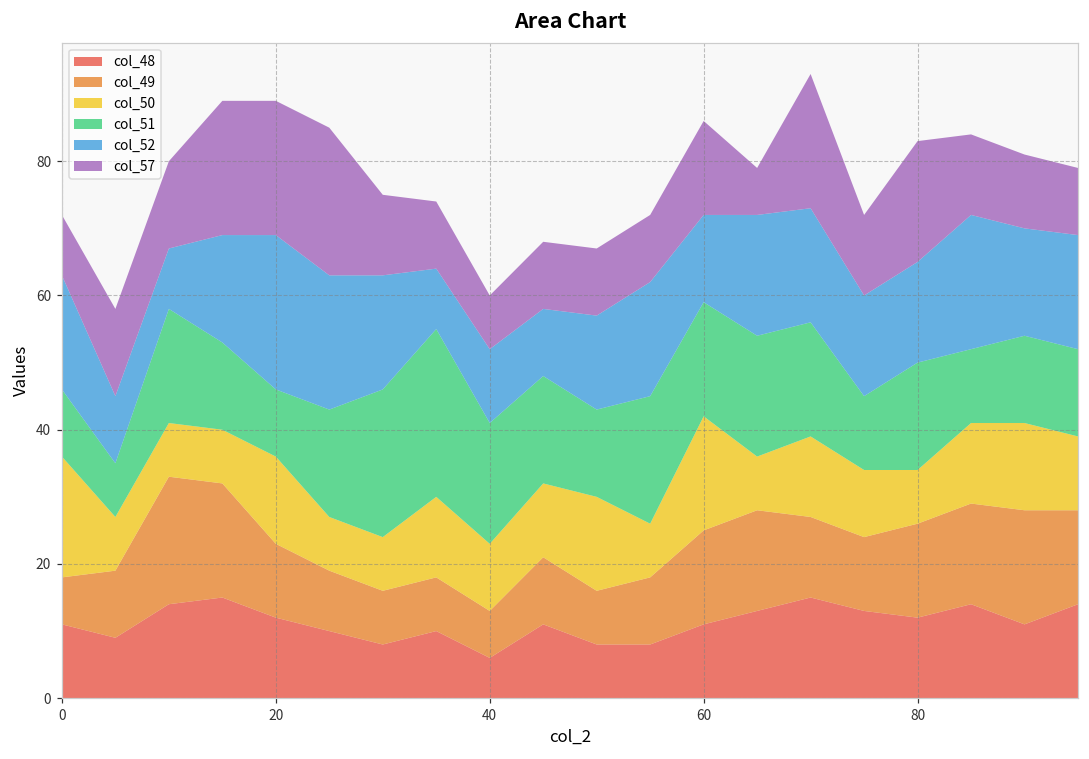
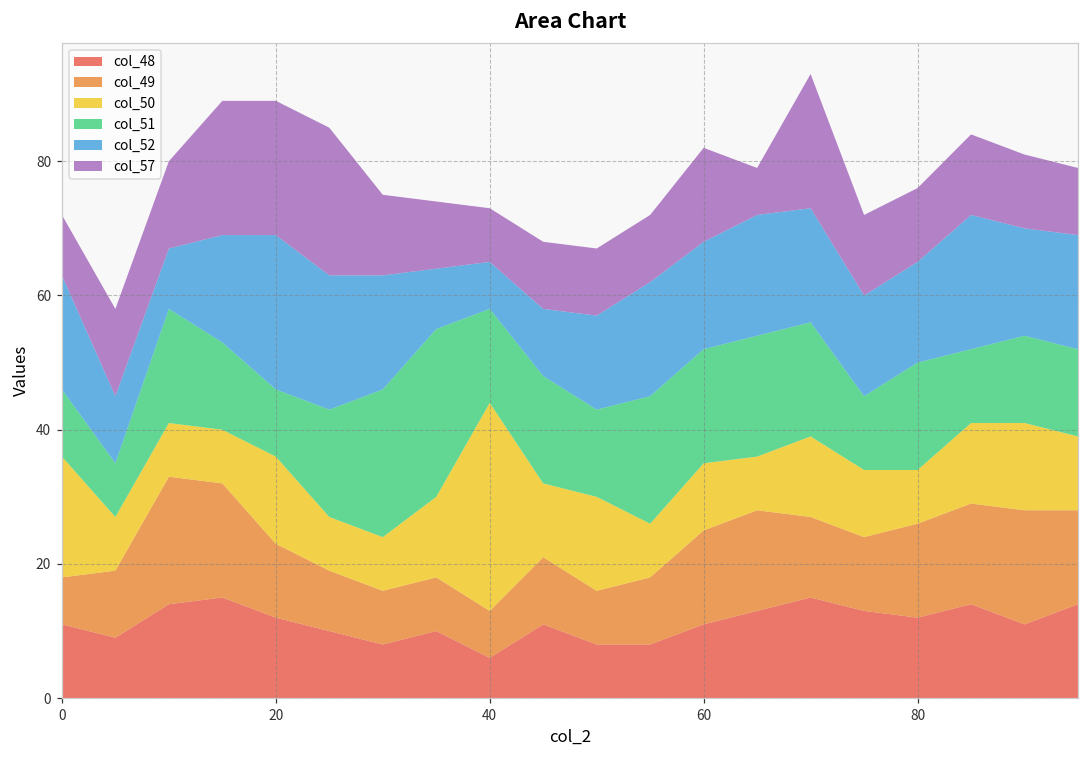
  {
    "col_50": {
      "0": 18,
      "20": 13,
-     "40": 10,
-     "60": 17,
+     "40": 31,
+     "60": 10,
      "80": 8
    },
    "col_51": {
      "0": 10,
      "20": 10,
-     "40": 18,
+     "40": 14,
      "60": 17,
      "80": 16
    },
    "col_52": {
      "0": 17,
      "20": 23,
-     "40": 11,
-     "60": 13,
+     "40": 7,
+     "60": 16,
      "80": 15
    },
    "col_57": {
      "0": 9,
      "20": 20,
      "40": 8,
      "60": 14,
-     "80": 18
+     "80": 11
    }
  }
